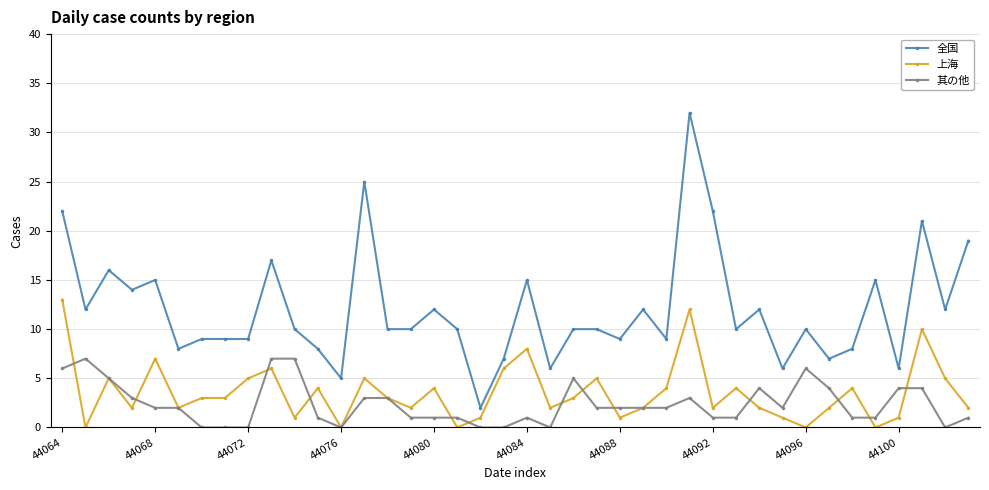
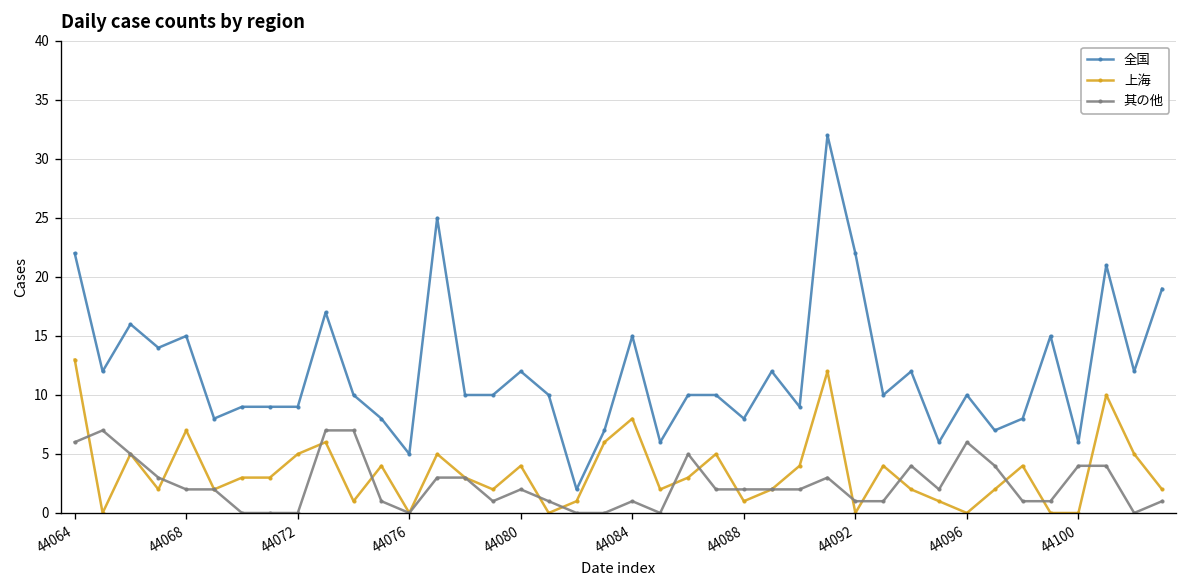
  {
    "全国": {
      "44064": 22,
      "44068": 15,
      "44072": 9,
      "44076": 5,
      "44080": 12,
      "44084": 15,
-     "44088": 9,
+     "44088": 8,
      "44092": 22,
      "44096": 10,
      "44100": 6
    },
    "上海": {
      "44064": 13,
      "44068": 7,
      "44072": 5,
      "44080": 4,
      "44084": 8,
      "44088": 1,
-     "44092": 2,
+     "44092": 0,
      "44096": 0,
-     "44100": 1
+     "44100": 0
    },
    "其の他": {
      "44064": 6,
      "44068": 2,
      "44072": 0,
-     "44080": 1,
+     "44080": 2,
      "44084": 1,
      "44088": 2,
      "44092": 1,
      "44096": 6,
      "44100": 4
    }
  }
